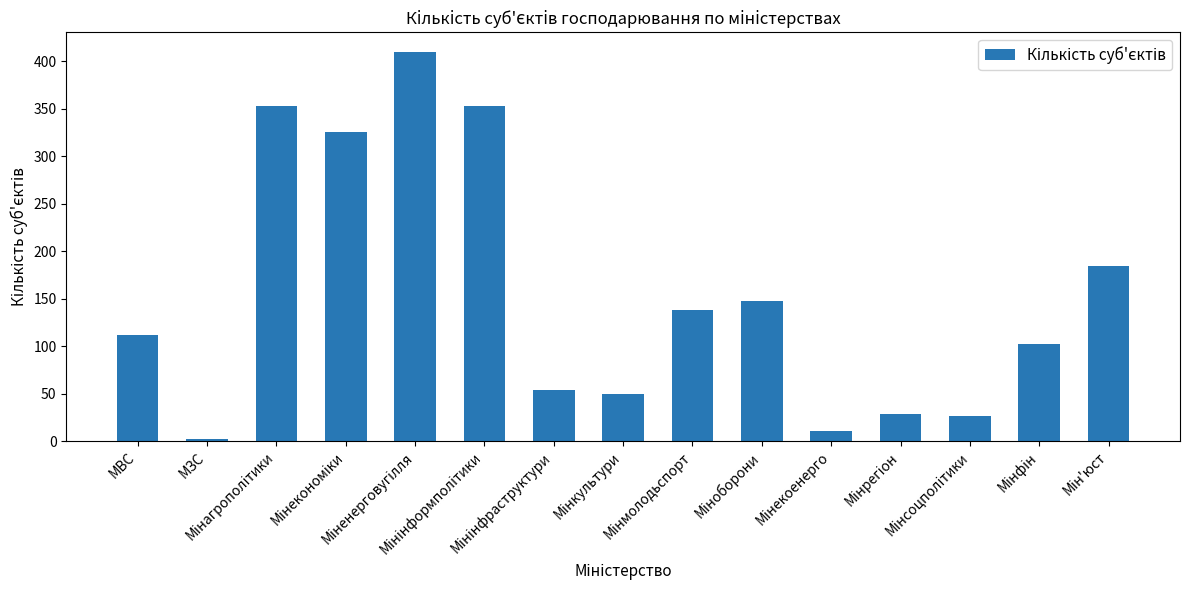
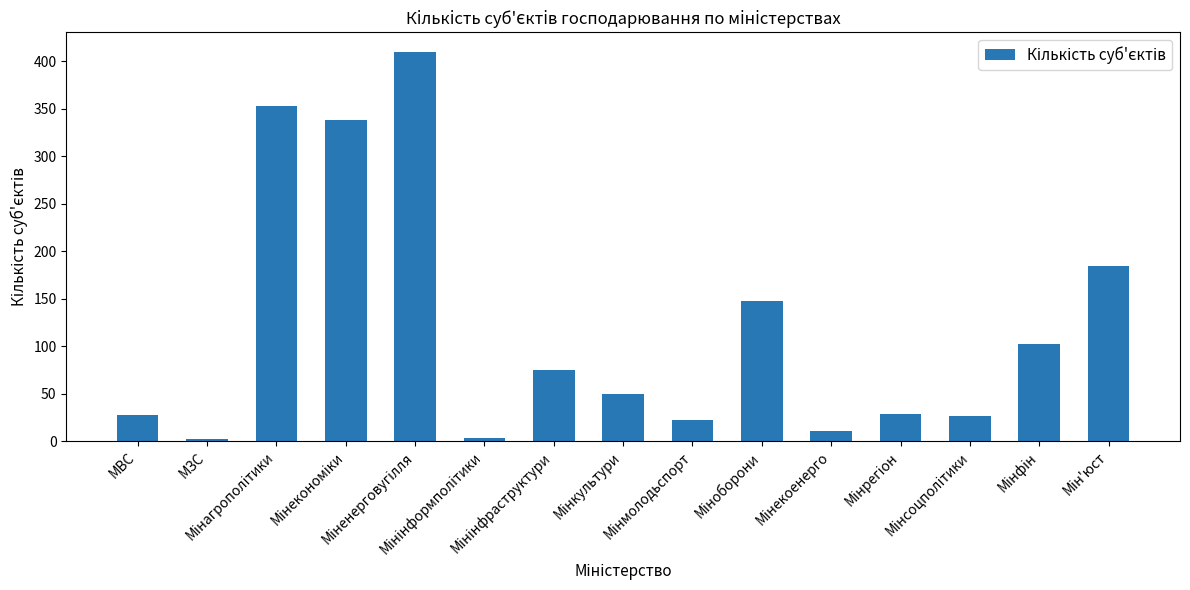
  {
-   "МВС": 110,
+   "МВС": 30,
    "Мінагрополітики": 350,
-   "Мінекономіки": 330,
+   "Мінекономіки": 340,
    "Міненерговугілля": 410,
-   "Мінінформполітики": 350,
-   "Мінінфраструктури": 50,
+   "Мінінформполітики": 0,
+   "Мінінфраструктури": 80,
    "Мінкультури": 50,
-   "Мінмолодьспорт": 140,
+   "Мінмолодьспорт": 20,
    "Міноборони": 150,
    "Мінекоенерго": 10,
    "Мінрегіон": 30,
    "Мінсоцполітики": 30,
    "Мінфін": 100,
    "Мін'юст": 180
  }
